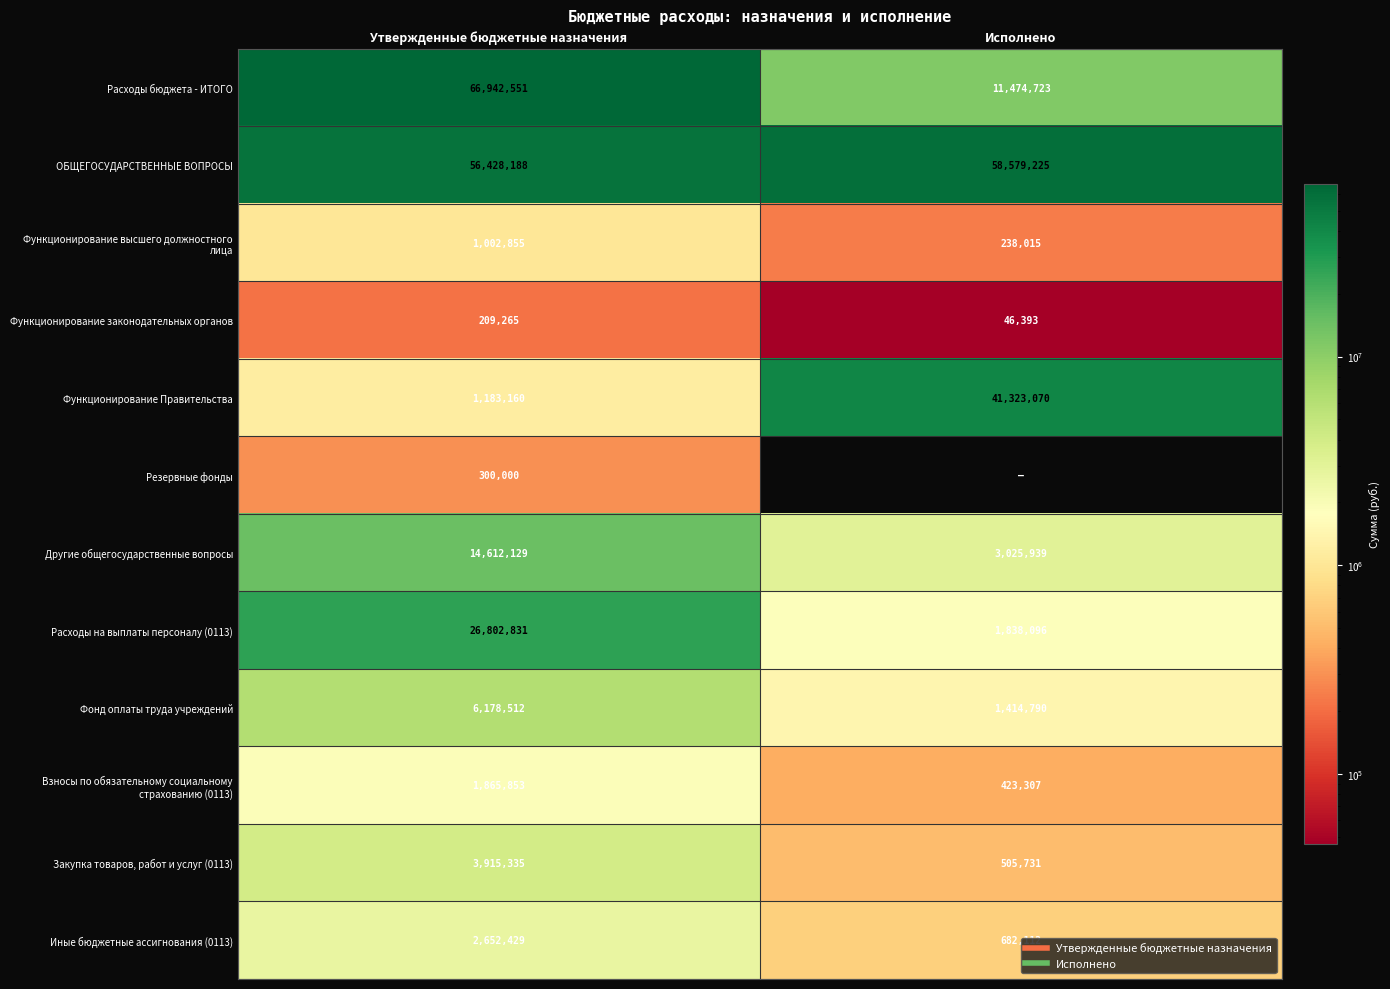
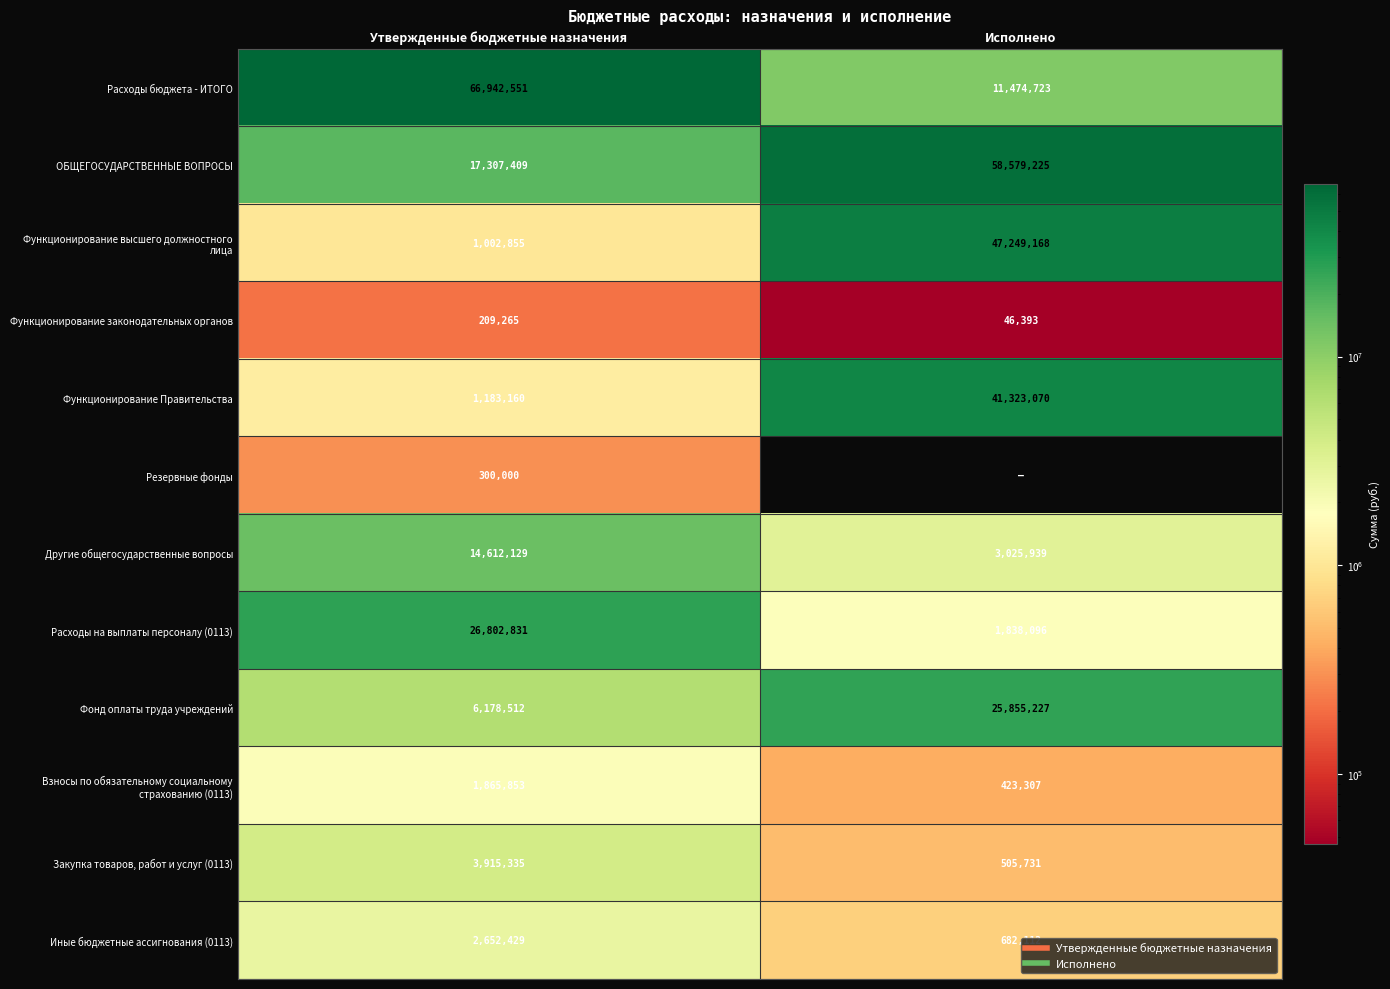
  {
    "Расходы бюджета - ИТОГО": {
      "Утвержденные бюджетные назначения": "66,942,551",
      "Исполнено": "11,474,723"
    },
    "ОБЩЕГОСУДАРСТВЕННЫЕ ВОПРОСЫ": {
-     "Утвержденные бюджетные назначения": "56,428,188",
+     "Утвержденные бюджетные назначения": "17,307,409",
      "Исполнено": "58,579,225"
    },
    "Функционирование высшего должностного лица": {
      "Утвержденные бюджетные назначения": "1,002,855",
-     "Исполнено": "238,015"
+     "Исполнено": "47,249,168"
    },
    "Функционирование законодательных органов": {
      "Утвержденные бюджетные назначения": "209,265",
      "Исполнено": "46,393"
    },
    "Функционирование Правительства": {
      "Утвержденные бюджетные назначения": "1,183,160",
      "Исполнено": "41,323,070"
    },
    "Резервные фонды": {
      "Утвержденные бюджетные назначения": "300,000"
    },
    "Другие общегосударственные вопросы": {
      "Утвержденные бюджетные назначения": "14,612,129",
      "Исполнено": "3,025,939"
    },
    "Расходы на выплаты персоналу (0113)": {
      "Утвержденные бюджетные назначения": "26,802,831",
      "Исполнено": "1,838,096"
    },
    "Фонд оплаты труда учреждений": {
      "Утвержденные бюджетные назначения": "6,178,512",
-     "Исполнено": "1,414,790"
+     "Исполнено": "25,855,227"
    },
    "Взносы по обязательному социальному страхованию (0113)": {
      "Утвержденные бюджетные назначения": "1,865,853",
      "Исполнено": "423,307"
    },
    "Закупка товаров, работ и услуг (0113)": {
      "Утвержденные бюджетные назначения": "3,915,335",
      "Исполнено": "505,731"
    },
    "Иные бюджетные ассигнования (0113)": {
      "Утвержденные бюджетные назначения": "2,652,429"
    }
  }
